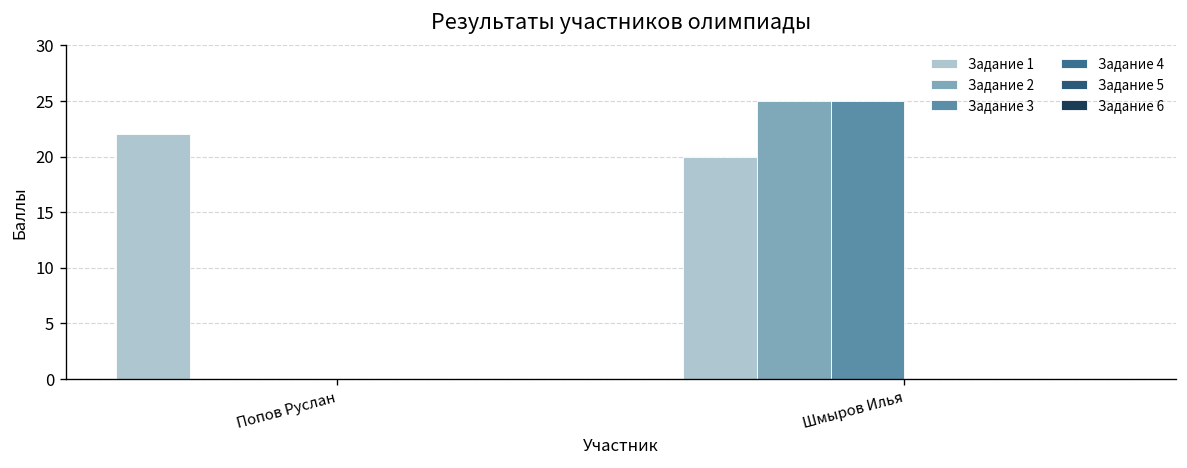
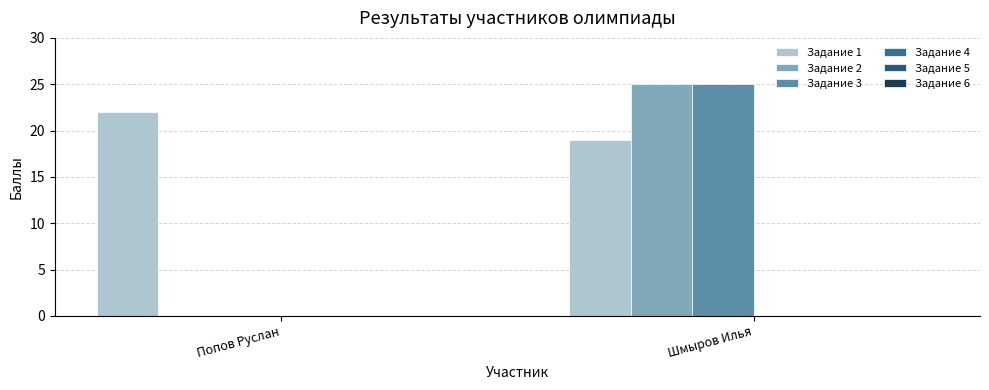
  {
    "Задание 1": {
      "Попов Руслан": 22,
-     "Шмыров Илья": 20
+     "Шмыров Илья": 19
    }
  }
